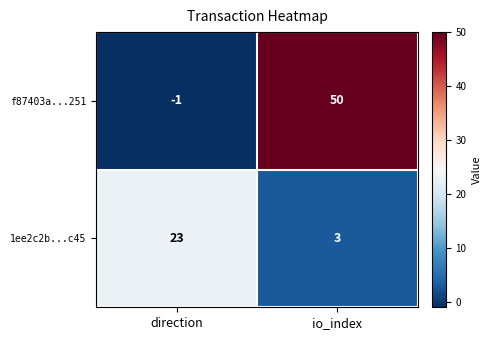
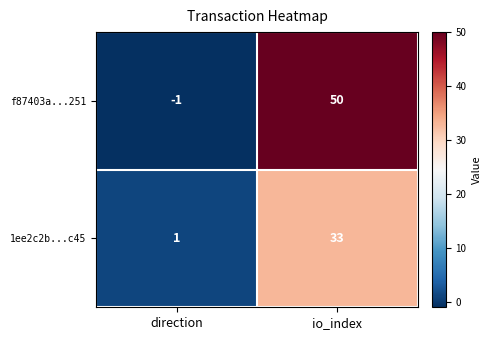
  {
    "f87403a...251": {
      "direction": -1,
      "io_index": 50
    },
    "1ee2c2b...c45": {
-     "direction": 23,
-     "io_index": 3
+     "direction": 1,
+     "io_index": 33
    }
  }
